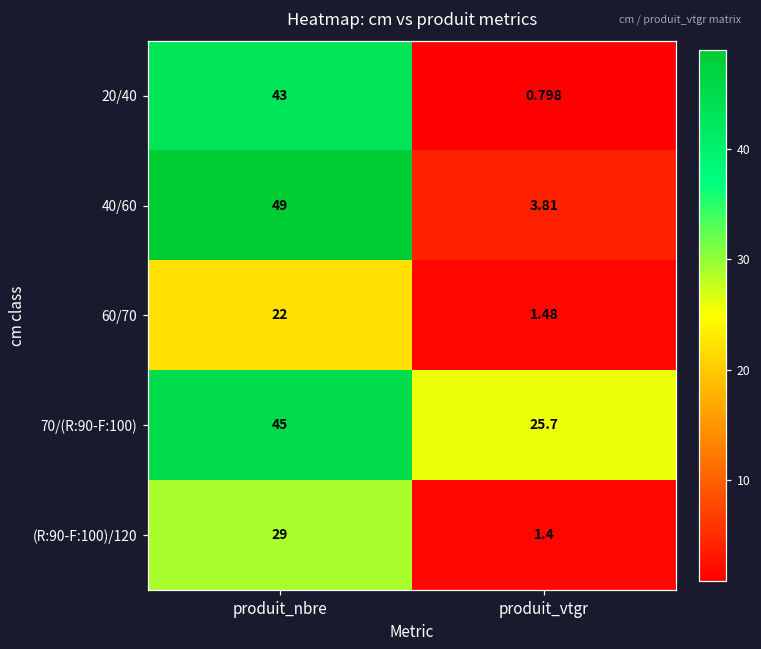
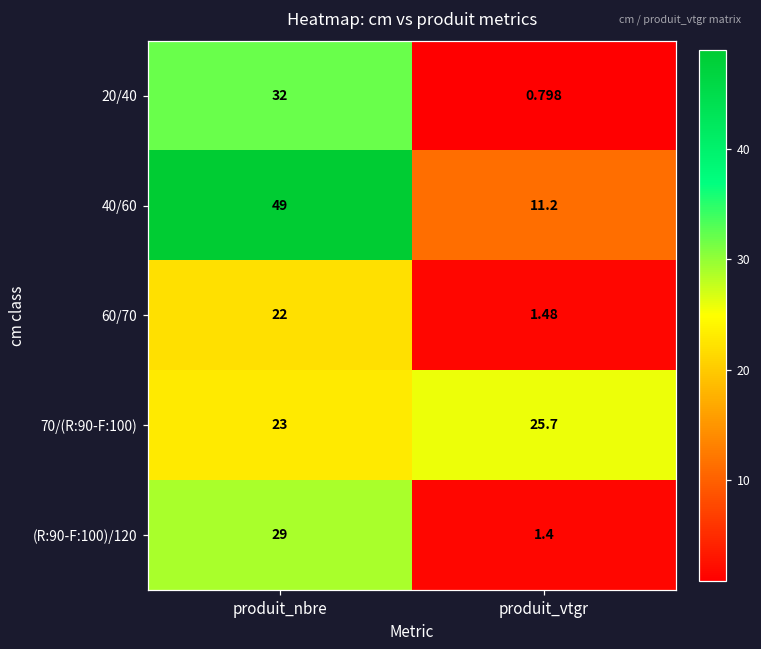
  {
    "20/40": {
-     "produit_nbre": 43,
+     "produit_nbre": 32,
      "produit_vtgr": 0.798
    },
    "40/60": {
      "produit_nbre": 49,
-     "produit_vtgr": 3.81
+     "produit_vtgr": 11.2
    },
    "60/70": {
      "produit_nbre": 22,
      "produit_vtgr": 1.48
    },
    "70/(R:90-F:100)": {
-     "produit_nbre": 45,
+     "produit_nbre": 23,
      "produit_vtgr": 25.7
    },
    "(R:90-F:100)/120": {
      "produit_nbre": 29,
      "produit_vtgr": 1.4
    }
  }
